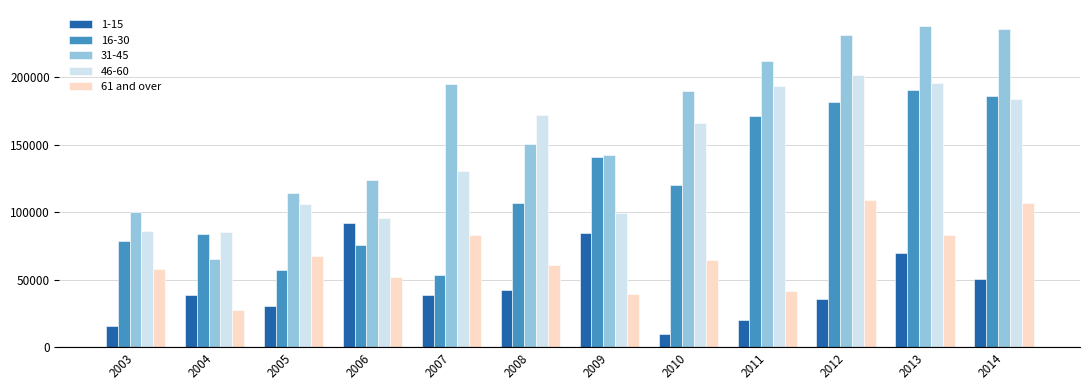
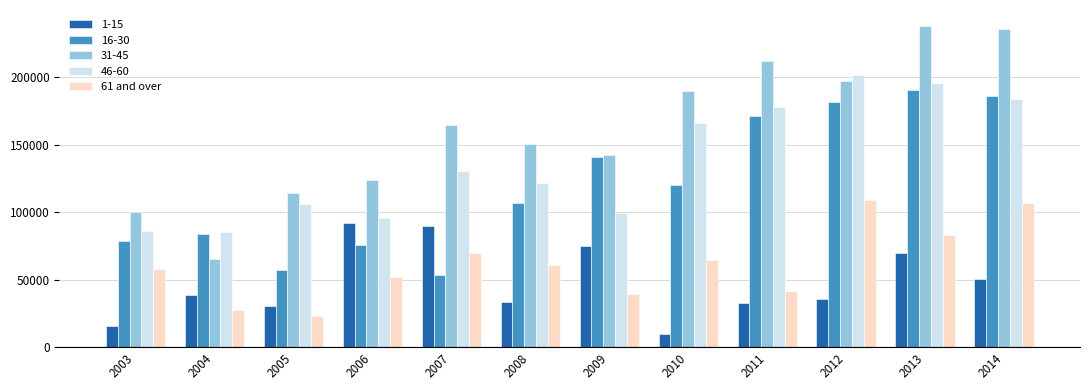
  {
    "1-15": {
      "2003": 16000,
      "2004": 39000,
      "2005": 30000,
      "2006": 92000,
-     "2007": 39000,
-     "2008": 43000,
-     "2009": 85000,
+     "2007": 89000,
+     "2008": 34000,
+     "2009": 75000,
      "2010": 10000,
-     "2011": 20000,
+     "2011": 33000,
      "2012": 35000,
      "2013": 70000,
      "2014": 50000
    },
    "16-30": {
      "2003": 78000,
      "2004": 84000,
      "2005": 57000,
      "2006": 76000,
      "2007": 54000,
      "2008": 107000,
      "2009": 141000,
      "2010": 120000,
      "2011": 171000,
      "2012": 182000,
      "2013": 191000,
      "2014": 186000
    },
    "31-45": {
      "2003": 100000,
      "2004": 66000,
      "2005": 114000,
      "2006": 124000,
-     "2007": 195000,
+     "2007": 164000,
      "2008": 150000,
      "2009": 142000,
      "2010": 190000,
      "2011": 212000,
-     "2012": 231000,
+     "2012": 197000,
      "2013": 238000,
      "2014": 236000
    },
    "46-60": {
      "2003": 86000,
      "2004": 85000,
      "2005": 106000,
      "2006": 95000,
      "2007": 131000,
-     "2008": 172000,
+     "2008": 121000,
      "2009": 99000,
      "2010": 166000,
-     "2011": 194000,
+     "2011": 178000,
      "2012": 202000,
      "2013": 195000,
      "2014": 184000
    },
    "61 and over": {
      "2003": 58000,
      "2004": 27000,
-     "2005": 68000,
+     "2005": 23000,
      "2006": 52000,
-     "2007": 83000,
+     "2007": 70000,
      "2008": 61000,
      "2009": 40000,
      "2010": 65000,
      "2011": 42000,
      "2012": 109000,
      "2013": 83000,
      "2014": 107000
    }
  }
